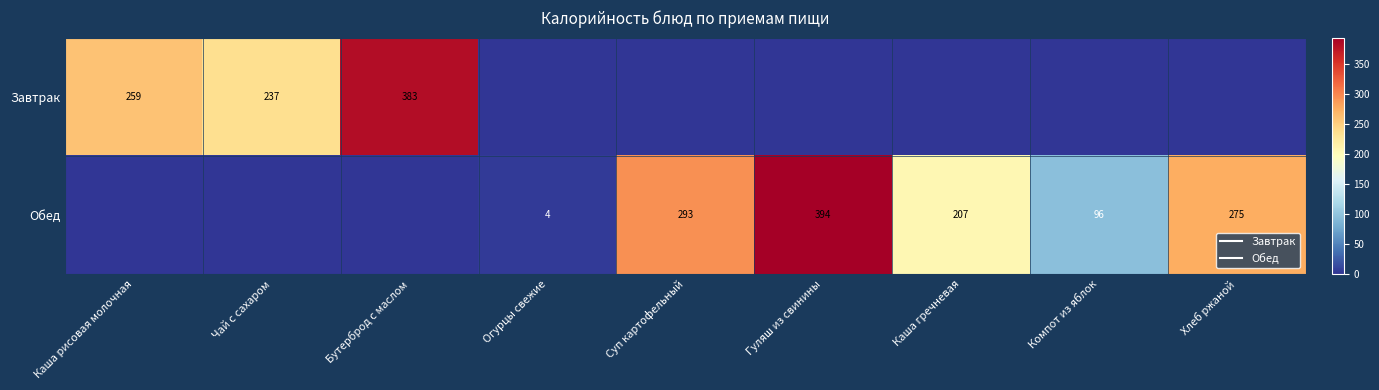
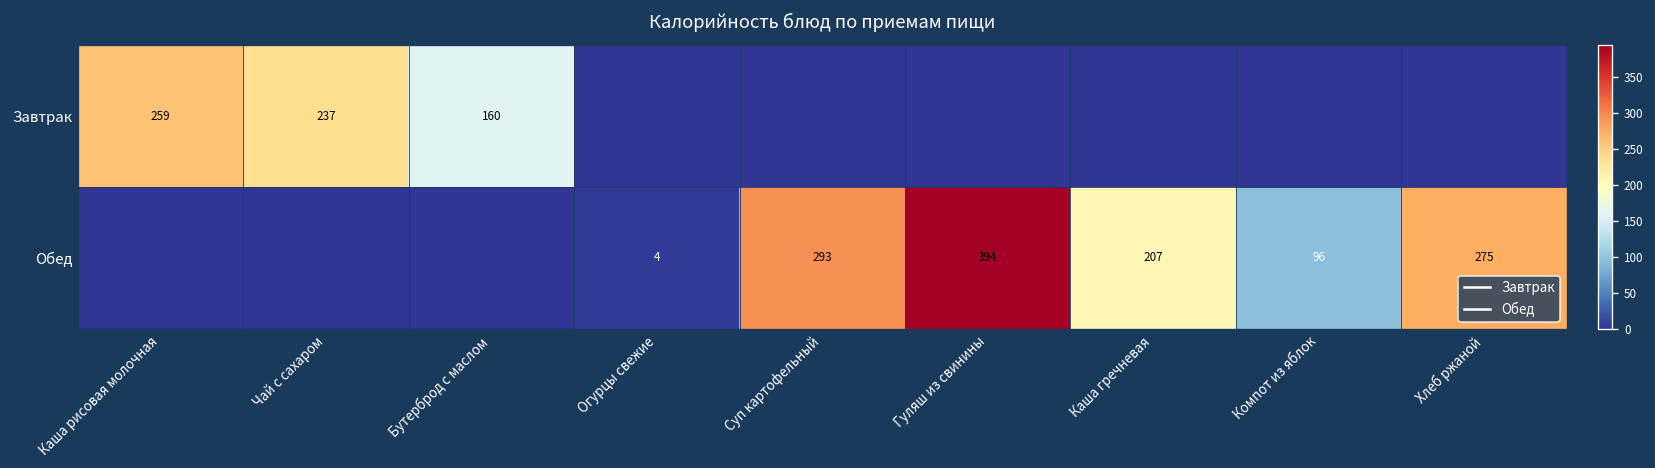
  {
    "Завтрак": {
      "Каша рисовая молочная": 259,
      "Чай с сахаром": 237,
-     "Бутерброд с маслом": 383
+     "Бутерброд с маслом": 160
    },
    "Обед": {
      "Огурцы свежие": 4,
      "Суп картофельный": 293,
      "Гуляш из свинины": 394,
      "Каша гречневая": 207,
      "Компот из яблок": 96,
      "Хлеб ржаной": 275
    }
  }
